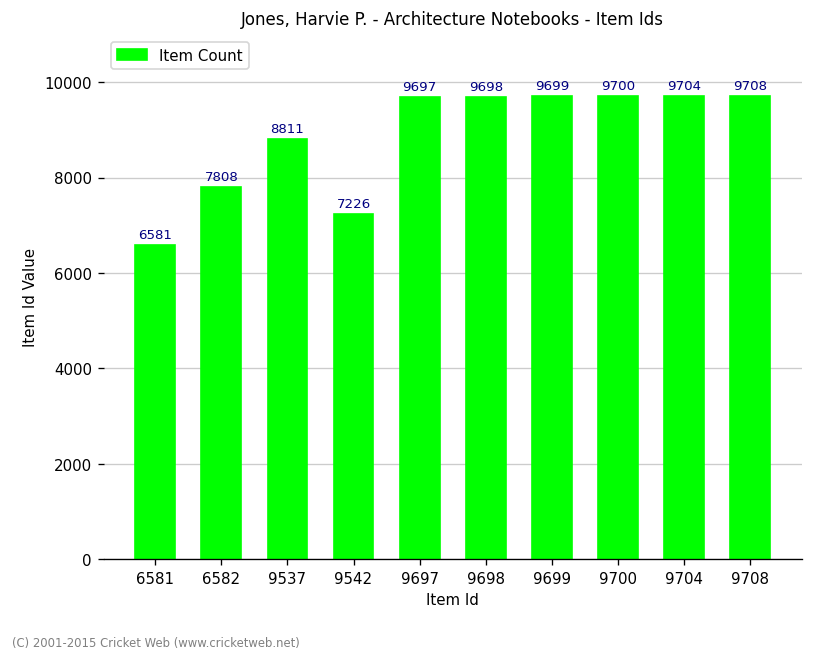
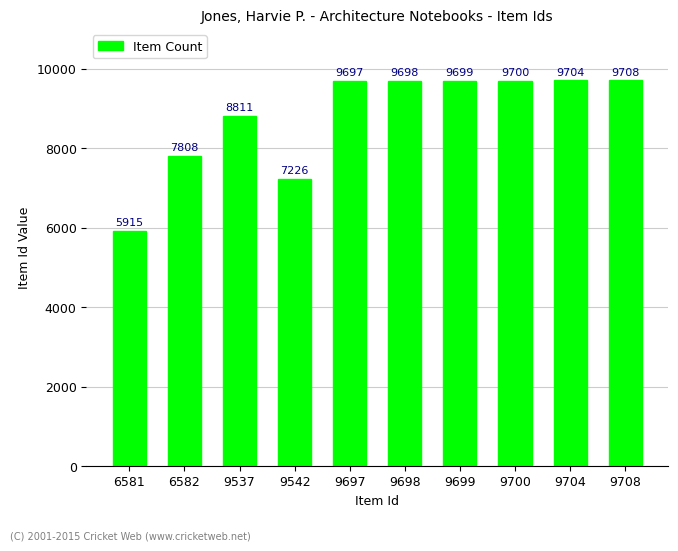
  {
-   "6581": 6581,
+   "6581": 5915,
    "6582": 7808,
    "9537": 8811,
    "9542": 7226,
    "9697": 9697,
    "9698": 9698,
    "9699": 9699,
    "9700": 9700,
    "9704": 9704,
    "9708": 9708
  }
